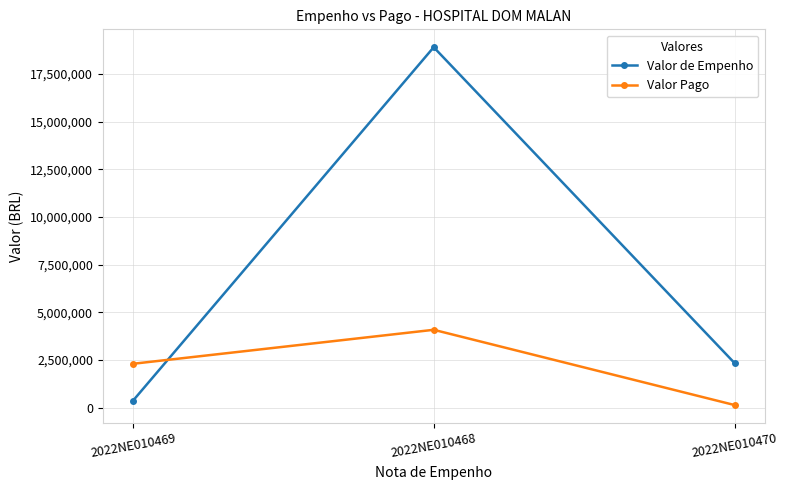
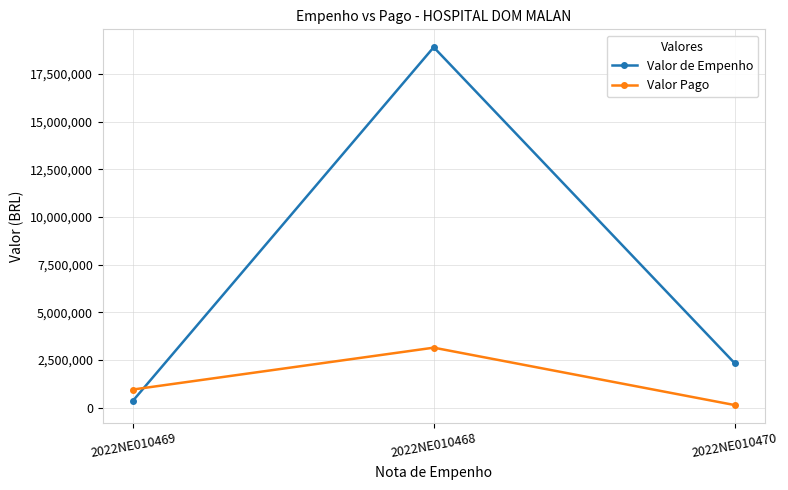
  {
    "Valor de Empenho": {
      "2022NE010469": "400,000",
      "2022NE010468": "18,900,000",
      "2022NE010470": "2,300,000"
    },
    "Valor Pago": {
-     "2022NE010469": "2,300,000",
-     "2022NE010468": "4,100,000",
+     "2022NE010469": "1,000,000",
+     "2022NE010468": "3,100,000",
      "2022NE010470": "100,000"
    }
  }
